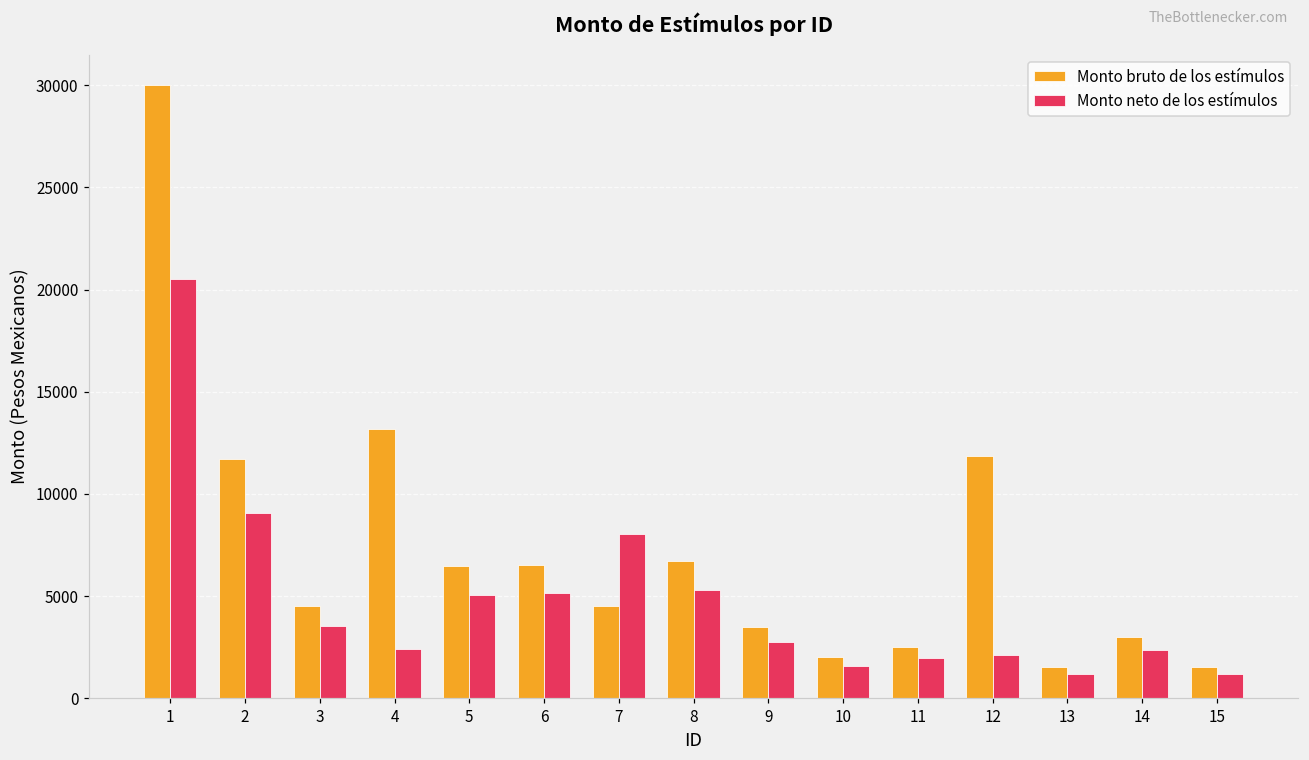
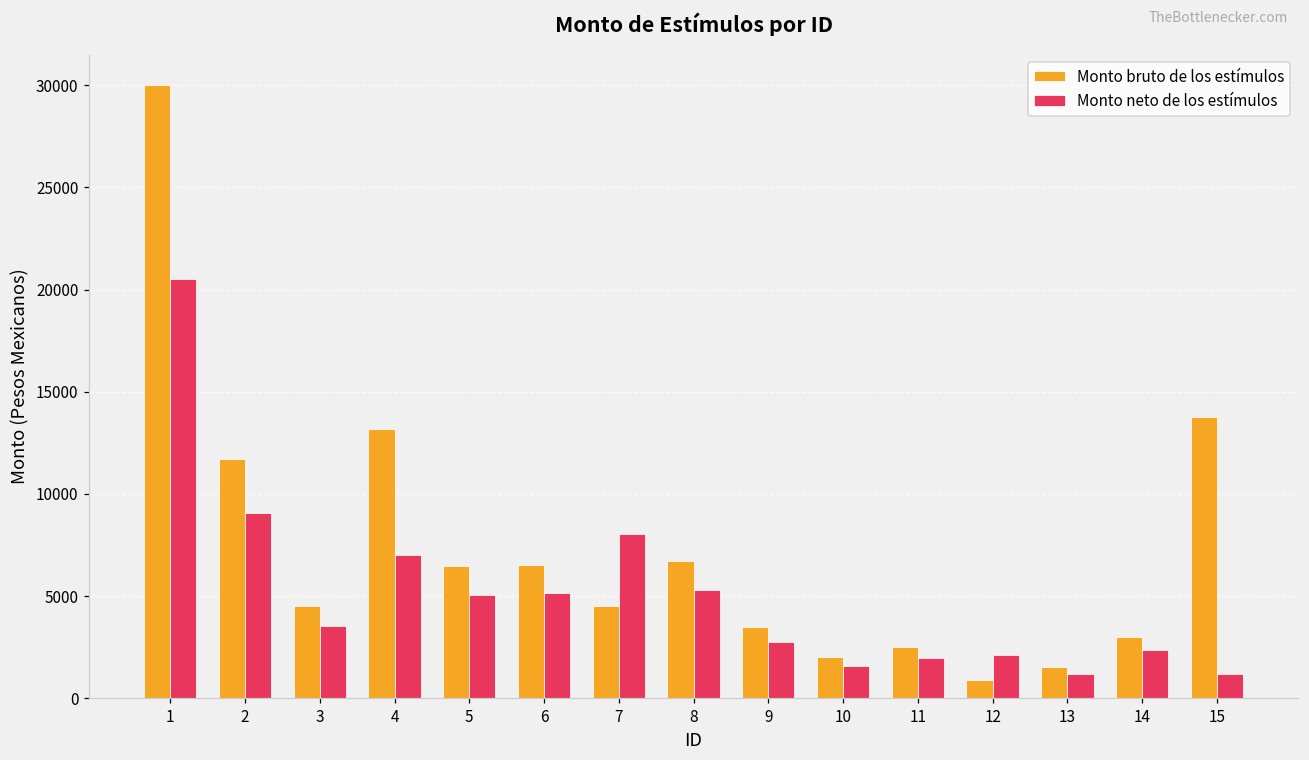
  {
    "Monto bruto de los estímulos": {
      "1": 30000,
      "2": 11700,
      "3": 4500,
      "4": 13200,
      "5": 6500,
      "6": 6500,
      "7": 4500,
      "8": 6700,
      "9": 3500,
      "10": 2000,
      "11": 2500,
-     "12": 11800,
+     "12": 900,
      "13": 1500,
      "14": 3000,
-     "15": 1500
+     "15": 13800
    },
    "Monto neto de los estímulos": {
      "1": 20500,
      "2": 9100,
      "3": 3500,
-     "4": 2400,
+     "4": 7000,
      "5": 5100,
      "6": 5100,
      "7": 8000,
      "8": 5300,
      "9": 2800,
      "10": 1600,
      "11": 2000,
      "12": 2100,
      "13": 1200,
      "14": 2400,
      "15": 1200
    }
  }
